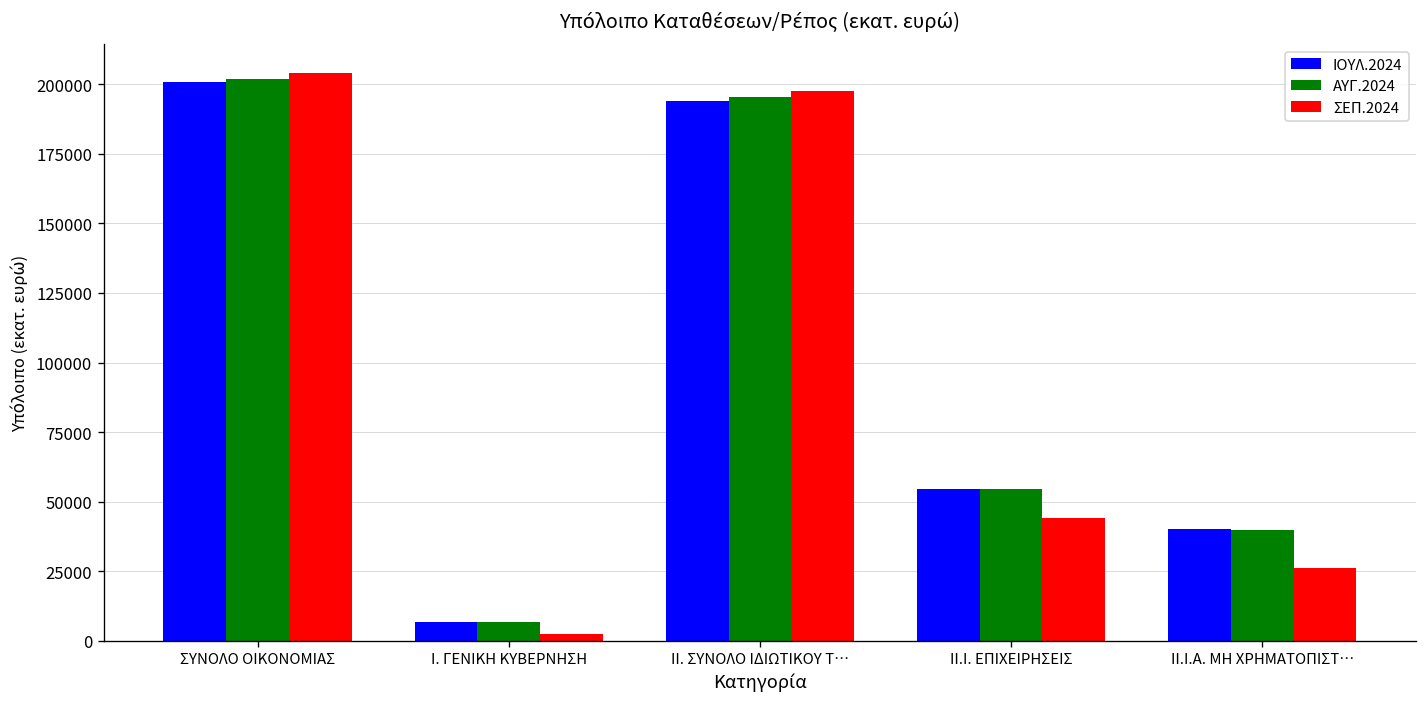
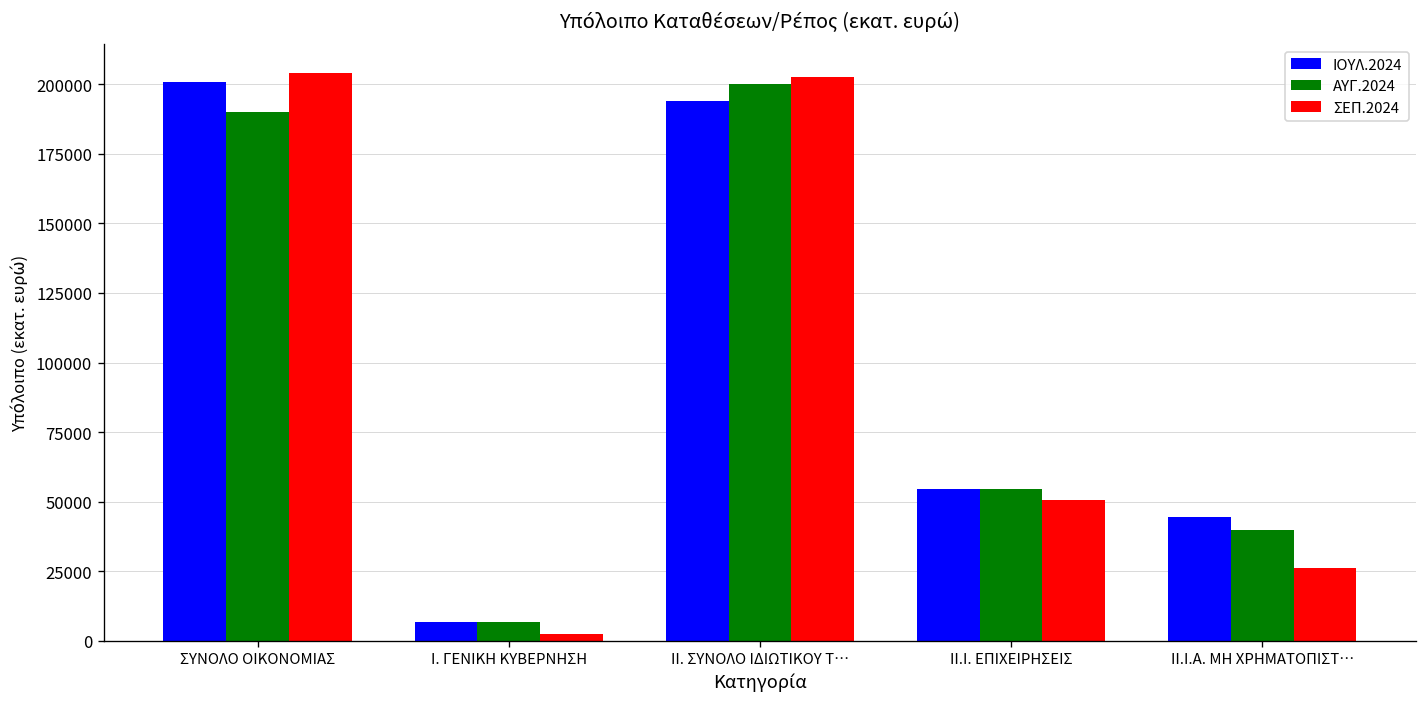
  {
    "ΙΟΥΛ.2024": {
      "ΣΥΝΟΛΟ ΟΙΚΟΝΟΜΙΑΣ": 201000,
      "Ι. ΓΕΝΙΚΗ ΚΥΒΕΡΝΗΣΗ": 7000,
      "ΙI. ΣΥΝΟΛΟ ΙΔΙΩΤΙΚΟΥ Τ…": 194000,
      "ΙΙ.I. ΕΠΙΧΕΙΡΗΣΕΙΣ": 55000,
-     "ΙΙ.I.Α. ΜΗ ΧΡΗΜΑΤΟΠΙΣΤ…": 40000
+     "ΙΙ.I.Α. ΜΗ ΧΡΗΜΑΤΟΠΙΣΤ…": 44000
    },
    "ΑΥΓ.2024": {
-     "ΣΥΝΟΛΟ ΟΙΚΟΝΟΜΙΑΣ": 202000,
+     "ΣΥΝΟΛΟ ΟΙΚΟΝΟΜΙΑΣ": 190000,
      "Ι. ΓΕΝΙΚΗ ΚΥΒΕΡΝΗΣΗ": 7000,
-     "ΙI. ΣΥΝΟΛΟ ΙΔΙΩΤΙΚΟΥ Τ…": 195000,
+     "ΙI. ΣΥΝΟΛΟ ΙΔΙΩΤΙΚΟΥ Τ…": 200000,
      "ΙΙ.I. ΕΠΙΧΕΙΡΗΣΕΙΣ": 54000,
      "ΙΙ.I.Α. ΜΗ ΧΡΗΜΑΤΟΠΙΣΤ…": 40000
    },
    "ΣΕΠ.2024": {
      "ΣΥΝΟΛΟ ΟΙΚΟΝΟΜΙΑΣ": 204000,
      "Ι. ΓΕΝΙΚΗ ΚΥΒΕΡΝΗΣΗ": 2000,
-     "ΙI. ΣΥΝΟΛΟ ΙΔΙΩΤΙΚΟΥ Τ…": 198000,
-     "ΙΙ.I. ΕΠΙΧΕΙΡΗΣΕΙΣ": 44000,
+     "ΙI. ΣΥΝΟΛΟ ΙΔΙΩΤΙΚΟΥ Τ…": 203000,
+     "ΙΙ.I. ΕΠΙΧΕΙΡΗΣΕΙΣ": 51000,
      "ΙΙ.I.Α. ΜΗ ΧΡΗΜΑΤΟΠΙΣΤ…": 26000
    }
  }
